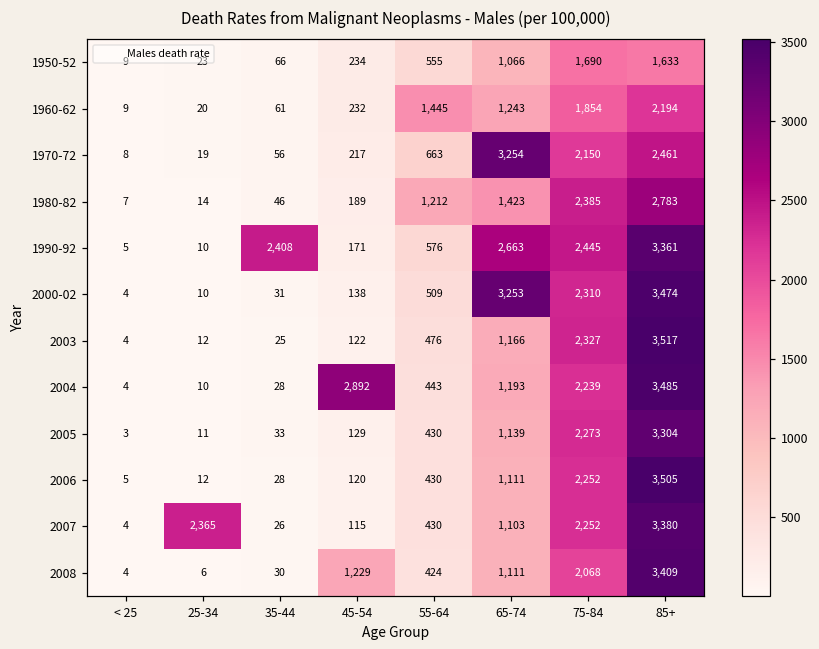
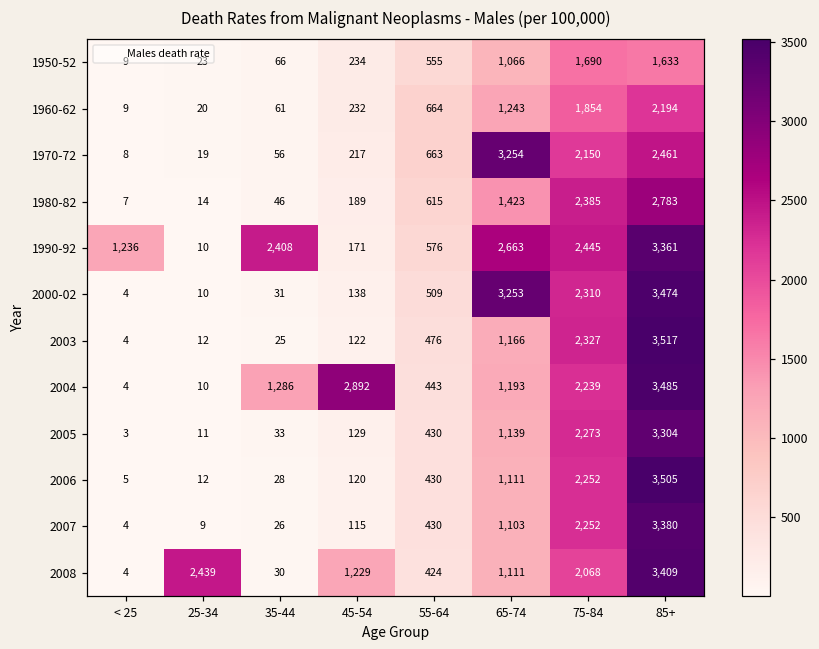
  {
    "1950-52": {
      "35-44": "66",
      "45-54": "234",
      "55-64": "555",
      "65-74": "1,066",
      "75-84": "1,690",
      "85+": "1,633"
    },
    "1960-62": {
      "< 25": "9",
      "25-34": "20",
      "35-44": "61",
      "45-54": "232",
-     "55-64": "1,445",
+     "55-64": "664",
      "65-74": "1,243",
      "75-84": "1,854",
      "85+": "2,194"
    },
    "1970-72": {
      "< 25": "8",
      "25-34": "19",
      "35-44": "56",
      "45-54": "217",
      "55-64": "663",
      "65-74": "3,254",
      "75-84": "2,150",
      "85+": "2,461"
    },
    "1980-82": {
      "< 25": "7",
      "25-34": "14",
      "35-44": "46",
      "45-54": "189",
-     "55-64": "1,212",
+     "55-64": "615",
      "65-74": "1,423",
      "75-84": "2,385",
      "85+": "2,783"
    },
    "1990-92": {
-     "< 25": "5",
+     "< 25": "1,236",
      "25-34": "10",
      "35-44": "2,408",
      "45-54": "171",
      "55-64": "576",
      "65-74": "2,663",
      "75-84": "2,445",
      "85+": "3,361"
    },
    "2000-02": {
      "< 25": "4",
      "25-34": "10",
      "35-44": "31",
      "45-54": "138",
      "55-64": "509",
      "65-74": "3,253",
      "75-84": "2,310",
      "85+": "3,474"
    },
    "2003": {
      "< 25": "4",
      "25-34": "12",
      "35-44": "25",
      "45-54": "122",
      "55-64": "476",
      "65-74": "1,166",
      "75-84": "2,327",
      "85+": "3,517"
    },
    "2004": {
      "< 25": "4",
      "25-34": "10",
-     "35-44": "28",
+     "35-44": "1,286",
      "45-54": "2,892",
      "55-64": "443",
      "65-74": "1,193",
      "75-84": "2,239",
      "85+": "3,485"
    },
    "2005": {
      "< 25": "3",
      "25-34": "11",
      "35-44": "33",
      "45-54": "129",
      "55-64": "430",
      "65-74": "1,139",
      "75-84": "2,273",
      "85+": "3,304"
    },
    "2006": {
      "< 25": "5",
      "25-34": "12",
      "35-44": "28",
      "45-54": "120",
      "55-64": "430",
      "65-74": "1,111",
      "75-84": "2,252",
      "85+": "3,505"
    },
    "2007": {
      "< 25": "4",
-     "25-34": "2,365",
+     "25-34": "9",
      "35-44": "26",
      "45-54": "115",
      "55-64": "430",
      "65-74": "1,103",
      "75-84": "2,252",
      "85+": "3,380"
    },
    "2008": {
      "< 25": "4",
-     "25-34": "6",
+     "25-34": "2,439",
      "35-44": "30",
      "45-54": "1,229",
      "55-64": "424",
      "65-74": "1,111",
      "75-84": "2,068",
      "85+": "3,409"
    }
  }
